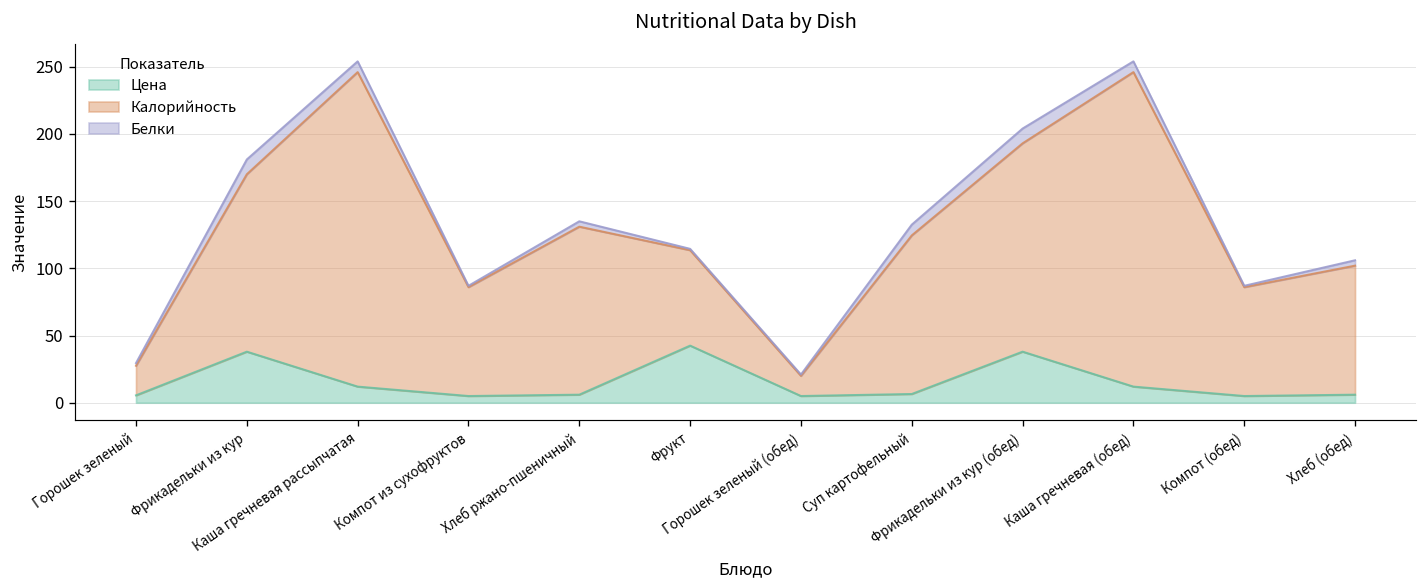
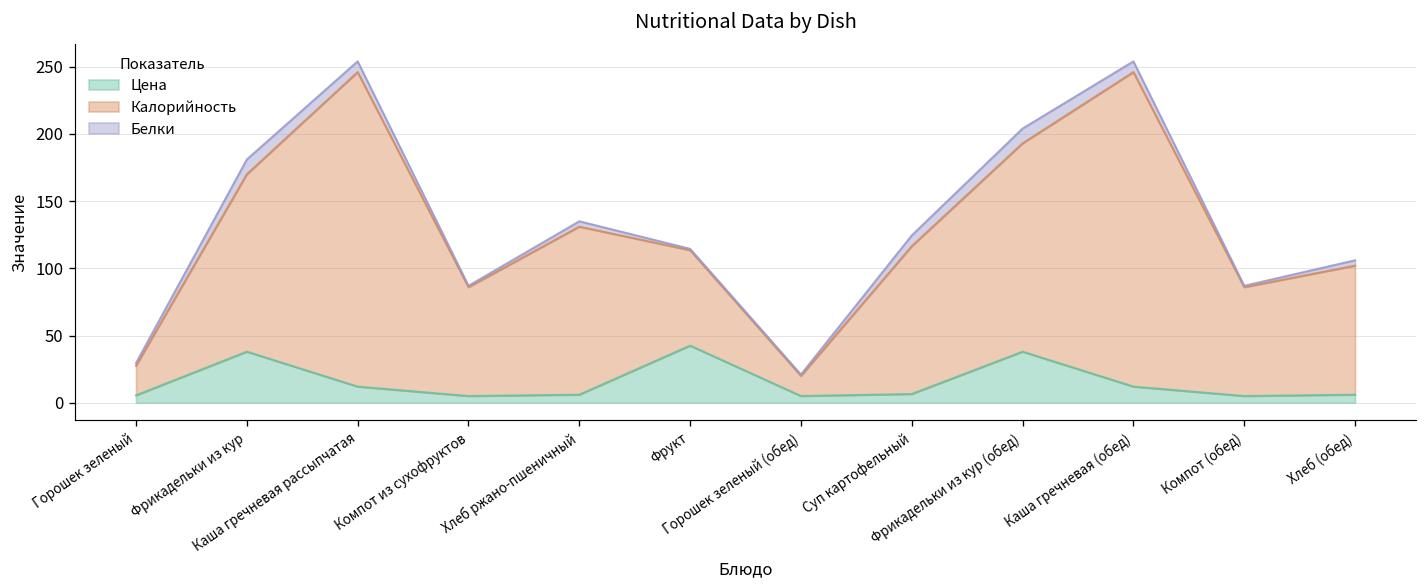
  {
    "Калорийность": {
      "Фрикадельки из кур": 132,
      "Каша гречневая рассыпчатая": 234,
      "Хлеб ржано-пшеничный": 125,
-     "Суп картофельный": 118,
+     "Суп картофельный": 110,
      "Фрикадельки из кур (обед)": 155,
      "Каша гречневая (обед)": 234,
      "Хлеб (обед)": 96
    }
  }
